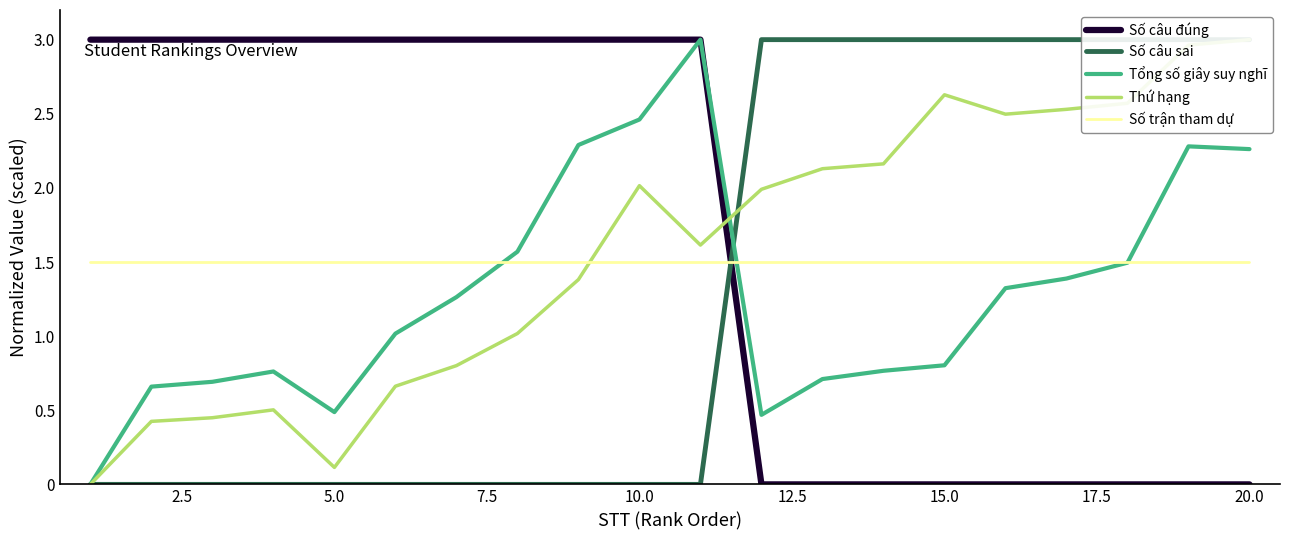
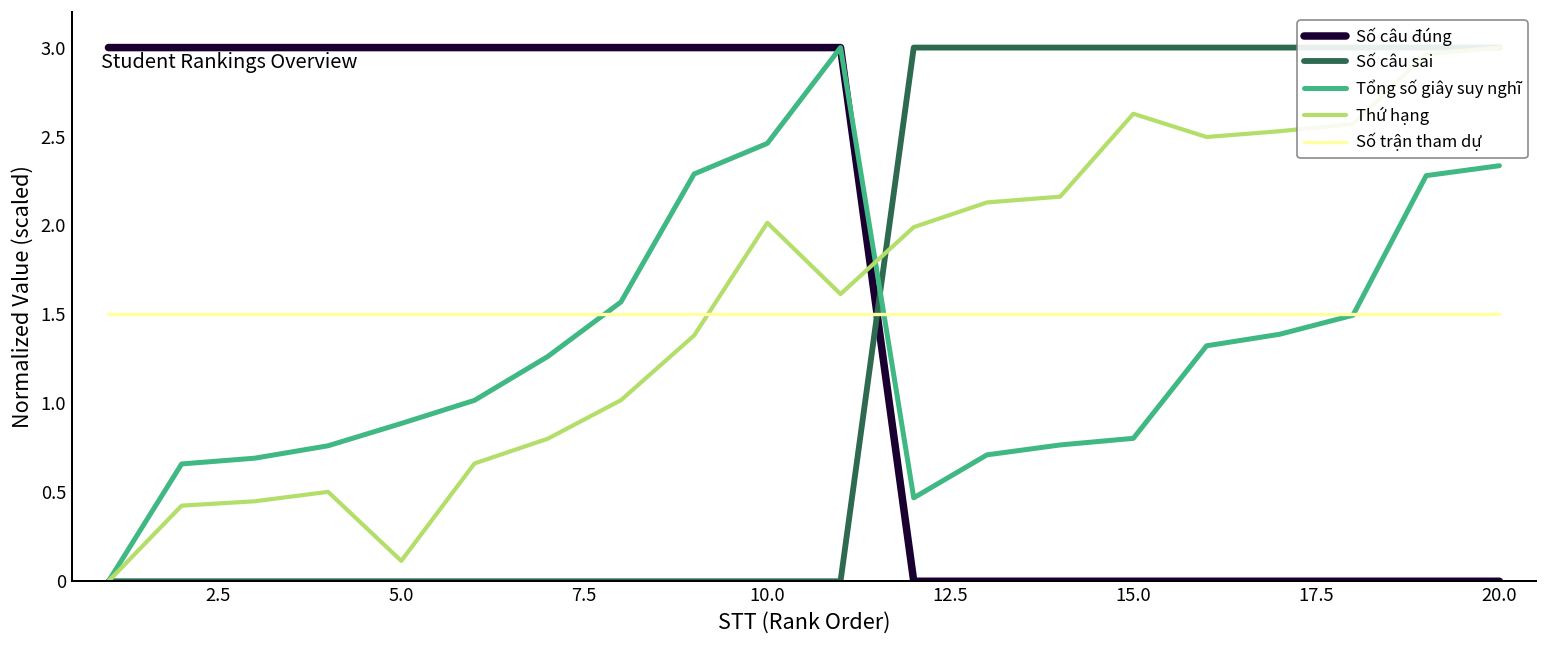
  {
    "Số câu đúng": {
      "5.0": 3.00,
      "10.0": 3.00,
      "15.0": 0.00,
      "20.0": 0.00
    },
    "Số câu sai": {
      "5.0": 0.00,
      "10.0": 0.00,
      "15.0": 3.00
    },
    "Tổng số giây suy nghĩ": {
-     "5.0": 0.49,
+     "5.0": 0.89,
      "10.0": 2.46,
      "15.0": 0.80,
-     "20.0": 2.26
+     "20.0": 2.34
    },
    "Thứ hạng": {
      "5.0": 0.11,
      "10.0": 2.01,
      "15.0": 2.63
    },
    "Số trận tham dự": {
      "5.0": 1.50,
      "10.0": 1.50,
      "15.0": 1.50,
      "20.0": 1.50
    }
  }
